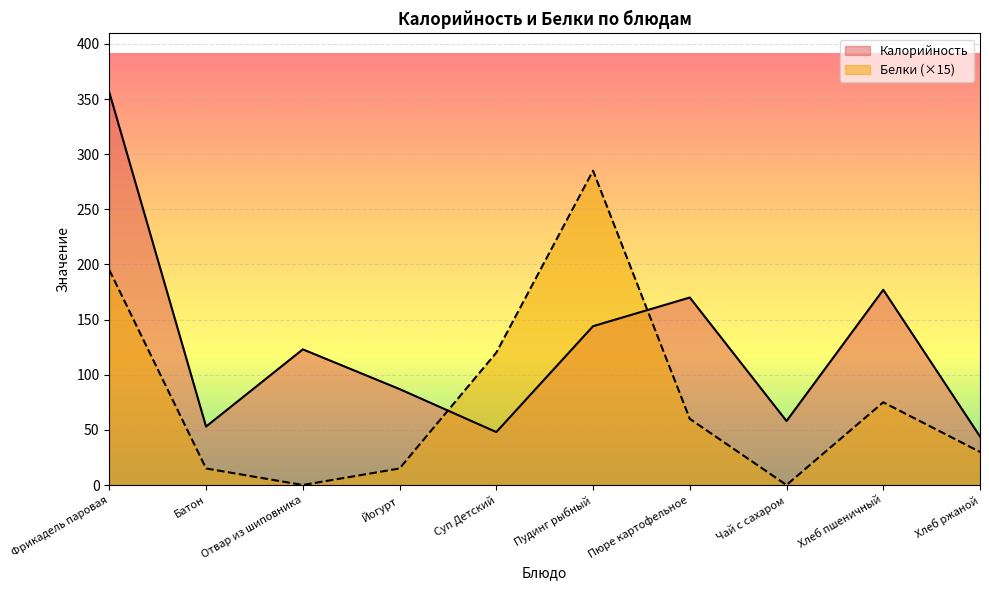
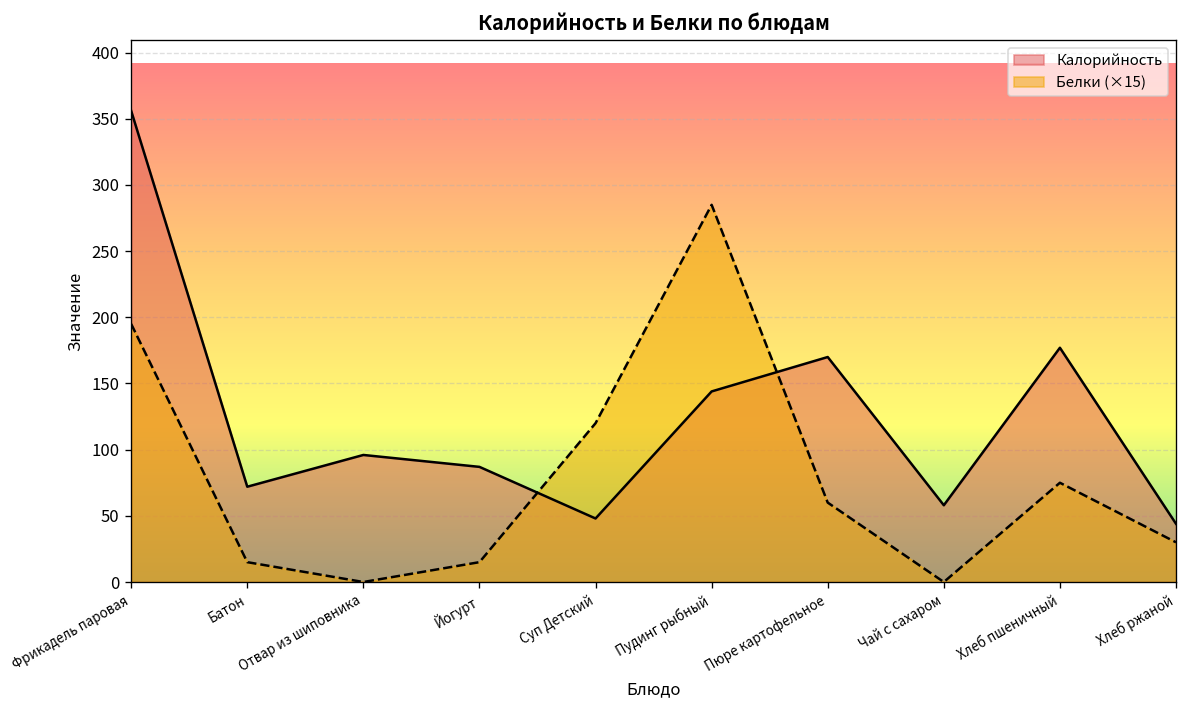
  {
    "Калорийность": {
      "Фрикадель паровая": 356,
-     "Батон": 53,
-     "Отвар из шиповника": 123,
+     "Батон": 72,
+     "Отвар из шиповника": 96,
      "Йогурт": 87,
      "Суп Детский": 48,
      "Пудинг рыбный": 144,
      "Пюре картофельное": 170,
      "Чай с сахаром": 58,
      "Хлеб пшеничный": 177,
      "Хлеб ржаной": 44
    },
    "Белки (×15)": {
      "Фрикадель паровая": 195,
      "Батон": 15,
      "Отвар из шиповника": 0,
      "Йогурт": 15,
      "Суп Детский": 120,
      "Пудинг рыбный": 285,
      "Пюре картофельное": 60,
      "Чай с сахаром": 0,
      "Хлеб пшеничный": 75,
      "Хлеб ржаной": 30
    }
  }
